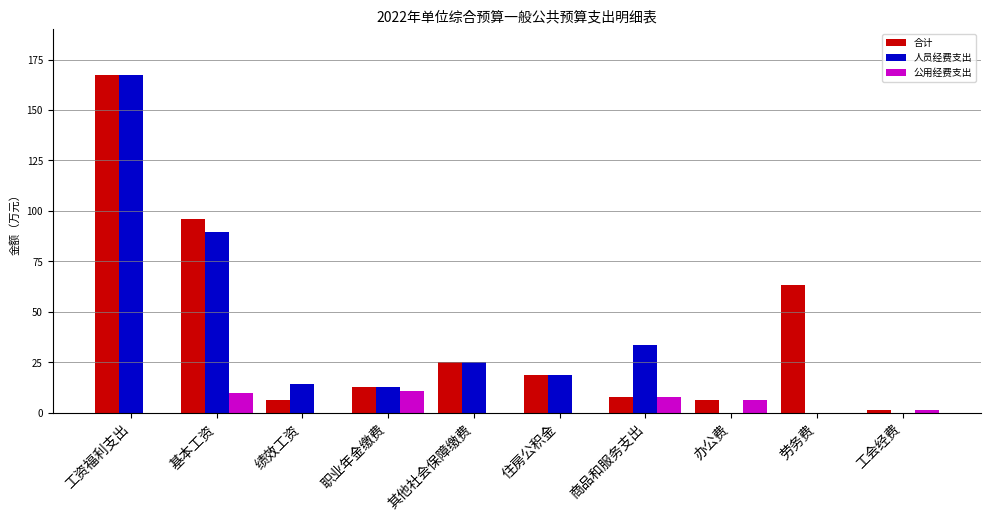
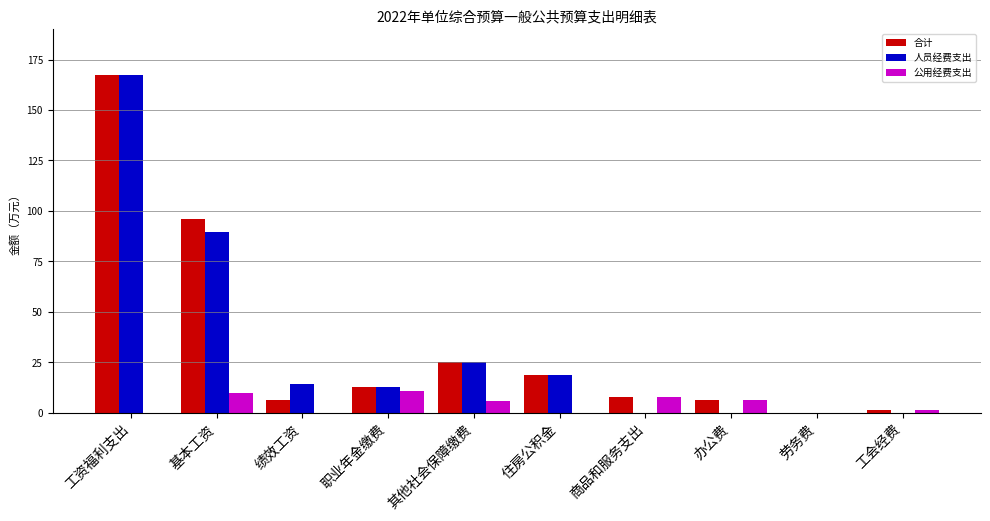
  {
    "合计": {
      "工资福利支出": 168,
      "基本工资": 96,
      "绩效工资": 6,
      "职业年金缴费": 13,
      "其他社会保障缴费": 25,
      "住房公积金": 19,
      "商品和服务支出": 8,
      "办公费": 6,
-     "劳务费": 63,
+     "劳务费": 0,
      "工会经费": 1
    },
    "人员经费支出": {
      "工资福利支出": 168,
      "基本工资": 90,
      "绩效工资": 15,
      "职业年金缴费": 13,
      "其他社会保障缴费": 25,
      "住房公积金": 19,
-     "商品和服务支出": 34,
+     "商品和服务支出": 0,
      "办公费": 0,
      "劳务费": 0,
      "工会经费": 0
    },
    "公用经费支出": {
      "工资福利支出": 0,
      "基本工资": 10,
      "绩效工资": 0,
      "职业年金缴费": 11,
-     "其他社会保障缴费": 0,
+     "其他社会保障缴费": 6,
      "住房公积金": 0,
      "商品和服务支出": 8,
      "办公费": 6,
      "劳务费": 0,
      "工会经费": 1
    }
  }
